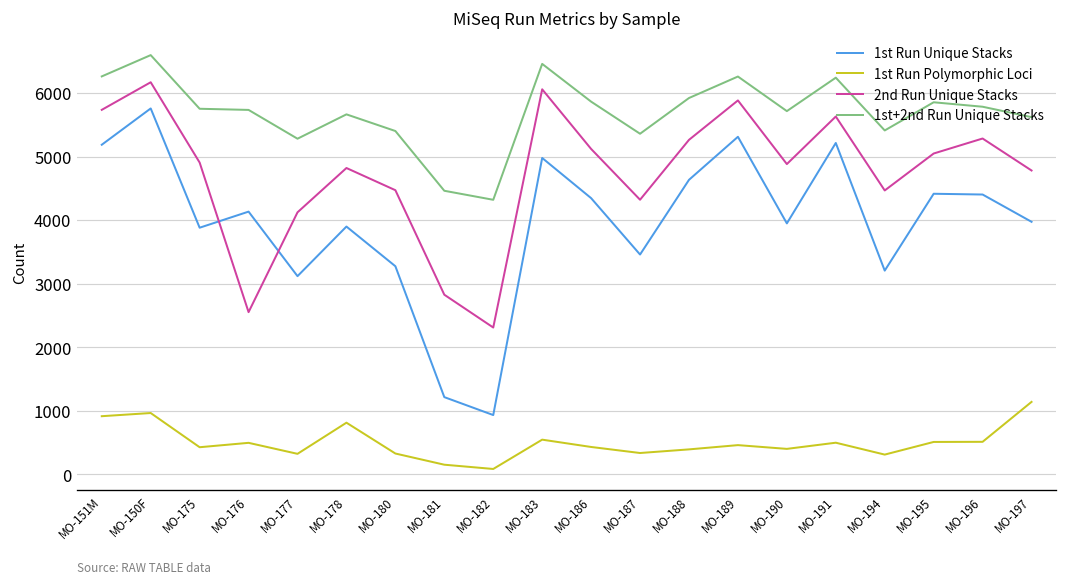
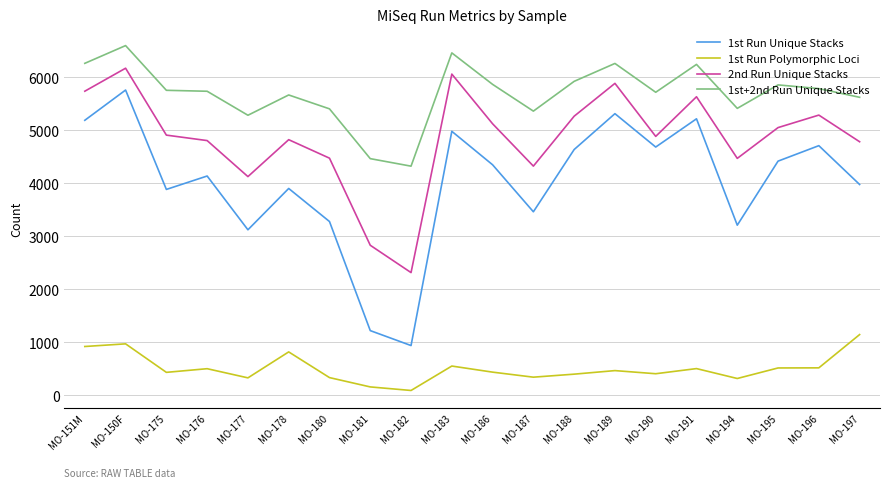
  {
    "1st Run Unique Stacks": {
      "MO-151M": 5200,
      "MO-150F": 5800,
      "MO-175": 3900,
      "MO-176": 4100,
      "MO-177": 3100,
      "MO-178": 3900,
      "MO-180": 3300,
      "MO-181": 1200,
      "MO-182": 900,
      "MO-183": 5000,
      "MO-186": 4300,
      "MO-187": 3500,
      "MO-188": 4600,
      "MO-189": 5300,
-     "MO-190": 3900,
+     "MO-190": 4700,
      "MO-191": 5200,
      "MO-194": 3200,
      "MO-195": 4400,
-     "MO-196": 4400,
+     "MO-196": 4700,
      "MO-197": 4000
    },
    "1st Run Polymorphic Loci": {
      "MO-151M": 900,
      "MO-150F": 1000,
      "MO-175": 400,
      "MO-176": 500,
      "MO-177": 300,
      "MO-178": 800,
      "MO-180": 300,
      "MO-181": 200,
      "MO-182": 100,
      "MO-183": 500,
      "MO-186": 400,
      "MO-187": 300,
      "MO-188": 400,
      "MO-189": 500,
      "MO-190": 400,
      "MO-191": 500,
      "MO-194": 300,
      "MO-195": 500,
      "MO-196": 500,
      "MO-197": 1100
    },
    "2nd Run Unique Stacks": {
      "MO-151M": 5700,
      "MO-150F": 6200,
      "MO-175": 4900,
-     "MO-176": 2600,
+     "MO-176": 4800,
      "MO-177": 4100,
      "MO-178": 4800,
      "MO-180": 4500,
      "MO-181": 2800,
      "MO-182": 2300,
      "MO-183": 6100,
      "MO-186": 5100,
      "MO-187": 4300,
      "MO-188": 5300,
      "MO-189": 5900,
      "MO-190": 4900,
      "MO-191": 5600,
      "MO-194": 4500,
      "MO-195": 5000,
      "MO-196": 5300,
      "MO-197": 4800
    },
    "1st+2nd Run Unique Stacks": {
      "MO-151M": 6300,
      "MO-150F": 6600,
      "MO-175": 5800,
      "MO-176": 5700,
      "MO-177": 5300,
      "MO-178": 5700,
      "MO-180": 5400,
      "MO-181": 4500,
      "MO-182": 4300,
      "MO-183": 6500,
      "MO-186": 5900,
      "MO-187": 5400,
      "MO-188": 5900,
      "MO-189": 6300,
      "MO-190": 5700,
      "MO-191": 6200,
      "MO-194": 5400,
      "MO-195": 5900,
      "MO-196": 5800,
      "MO-197": 5600
    }
  }
